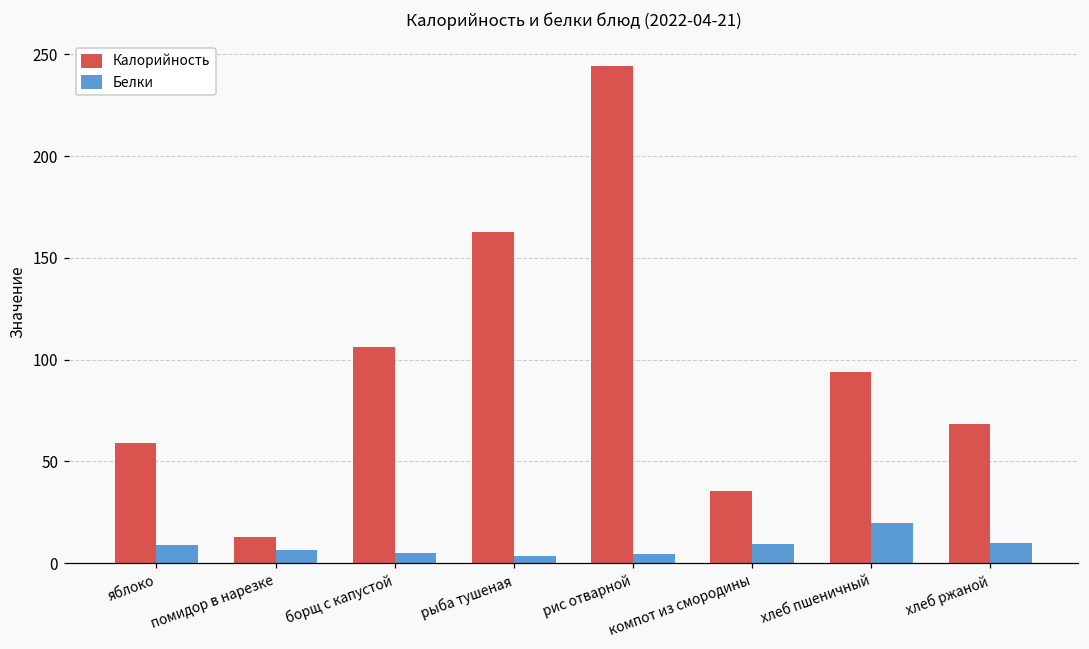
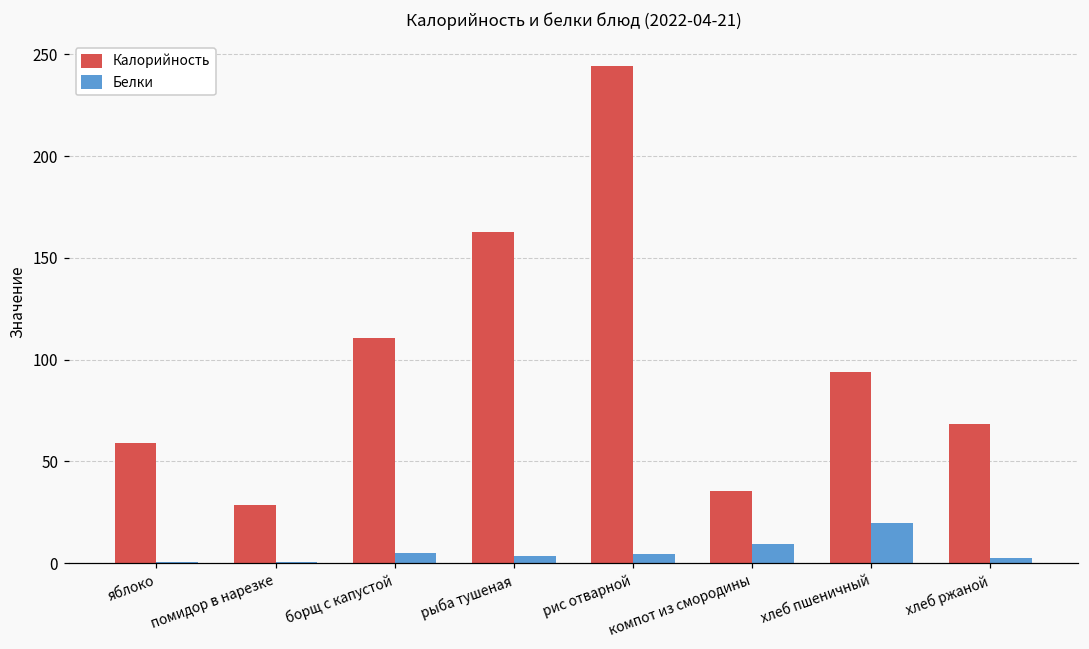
  {
    "Калорийность": {
      "яблоко": 59,
-     "помидор в нарезке": 13,
-     "борщ с капустой": 106,
+     "помидор в нарезке": 29,
+     "борщ с капустой": 110,
      "рыба тушеная": 163,
      "рис отварной": 244,
      "компот из смородины": 36,
      "хлеб пшеничный": 94,
      "хлеб ржаной": 68
    },
    "Белки": {
-     "яблоко": 9,
-     "помидор в нарезке": 6,
+     "яблоко": 0,
+     "помидор в нарезке": 1,
      "борщ с капустой": 5,
      "рыба тушеная": 4,
      "рис отварной": 4,
      "компот из смородины": 9,
      "хлеб пшеничный": 20,
-     "хлеб ржаной": 10
+     "хлеб ржаной": 3
    }
  }
